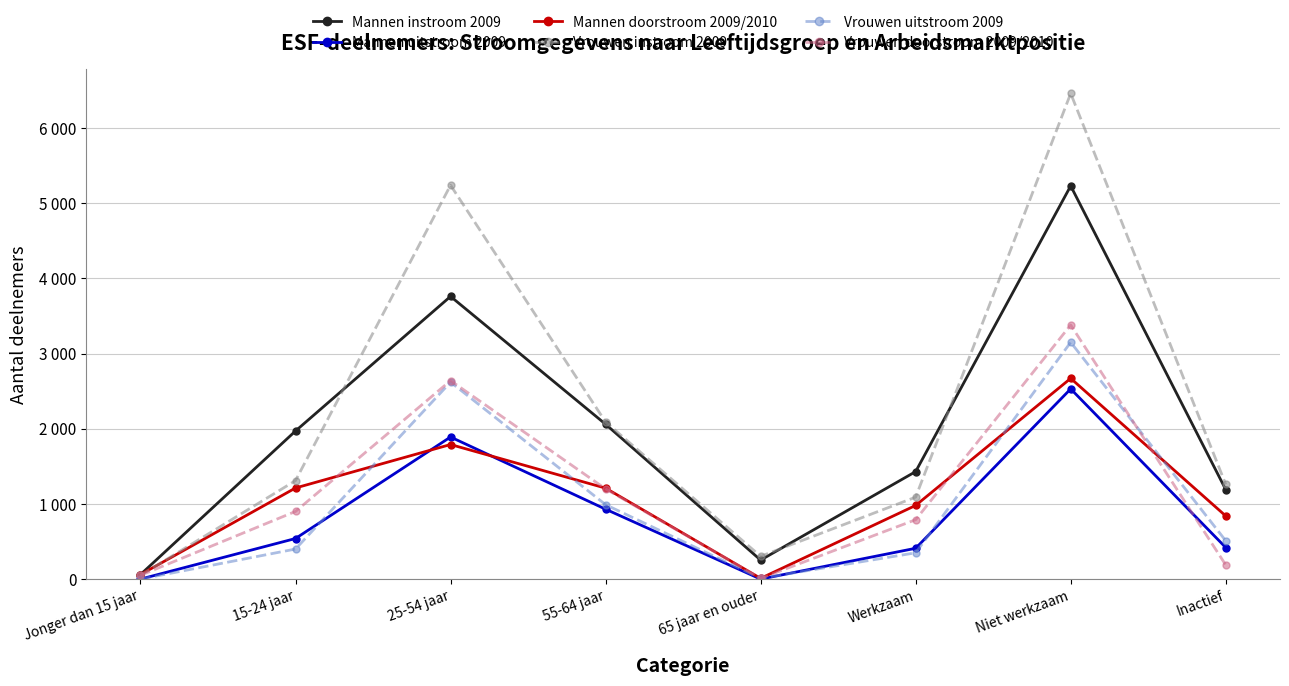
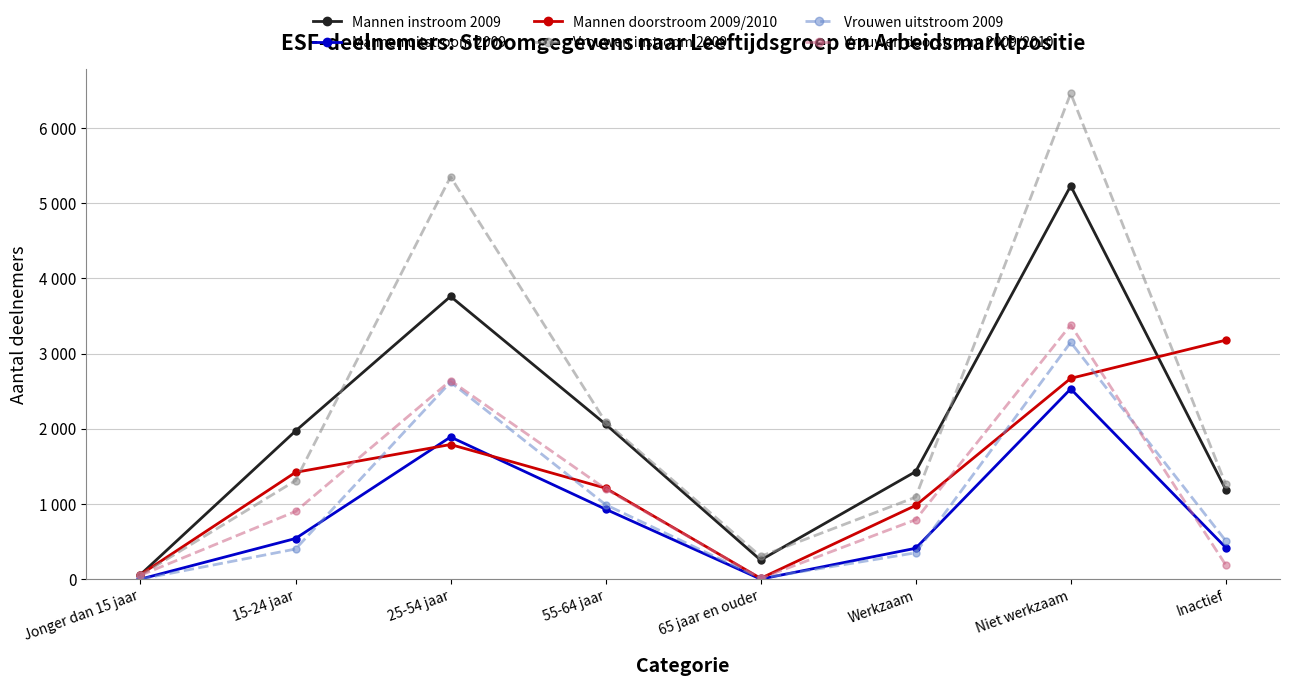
  {
    "Mannen instroom 2009": {
      "15-24 jaar": 2000,
      "25-54 jaar": 3800,
      "65 jaar en ouder": 300,
      "Werkzaam": 1400,
      "Niet werkzaam": 5200,
      "Inactief": 1200
    },
    "Mannen uitstroom 2009": {
      "15-24 jaar": 500,
      "25-54 jaar": 1900,
      "55-64 jaar": 900,
      "Werkzaam": 400,
      "Niet werkzaam": 2500,
      "Inactief": 400
    },
    "Mannen doorstroom 2009/2010": {
-     "15-24 jaar": 1200,
+     "15-24 jaar": 1400,
      "25-54 jaar": 1800,
      "Werkzaam": 1000,
      "Niet werkzaam": 2700,
-     "Inactief": 800
+     "Inactief": 3200
    },
    "Vrouwen instroom 2009": {
      "15-24 jaar": 1300,
-     "25-54 jaar": 5200,
+     "25-54 jaar": 5400,
      "65 jaar en ouder": 300,
      "Werkzaam": 1100,
      "Niet werkzaam": 6500,
      "Inactief": 1300
    },
    "Vrouwen uitstroom 2009": {
      "15-24 jaar": 400,
      "55-64 jaar": 1000,
      "Werkzaam": 400,
      "Niet werkzaam": 3200,
      "Inactief": 500
    },
    "Vrouwen doorstroom 2009/2010": {
      "15-24 jaar": 900,
      "Werkzaam": 800,
      "Niet werkzaam": 3400,
      "Inactief": 200
    }
  }
